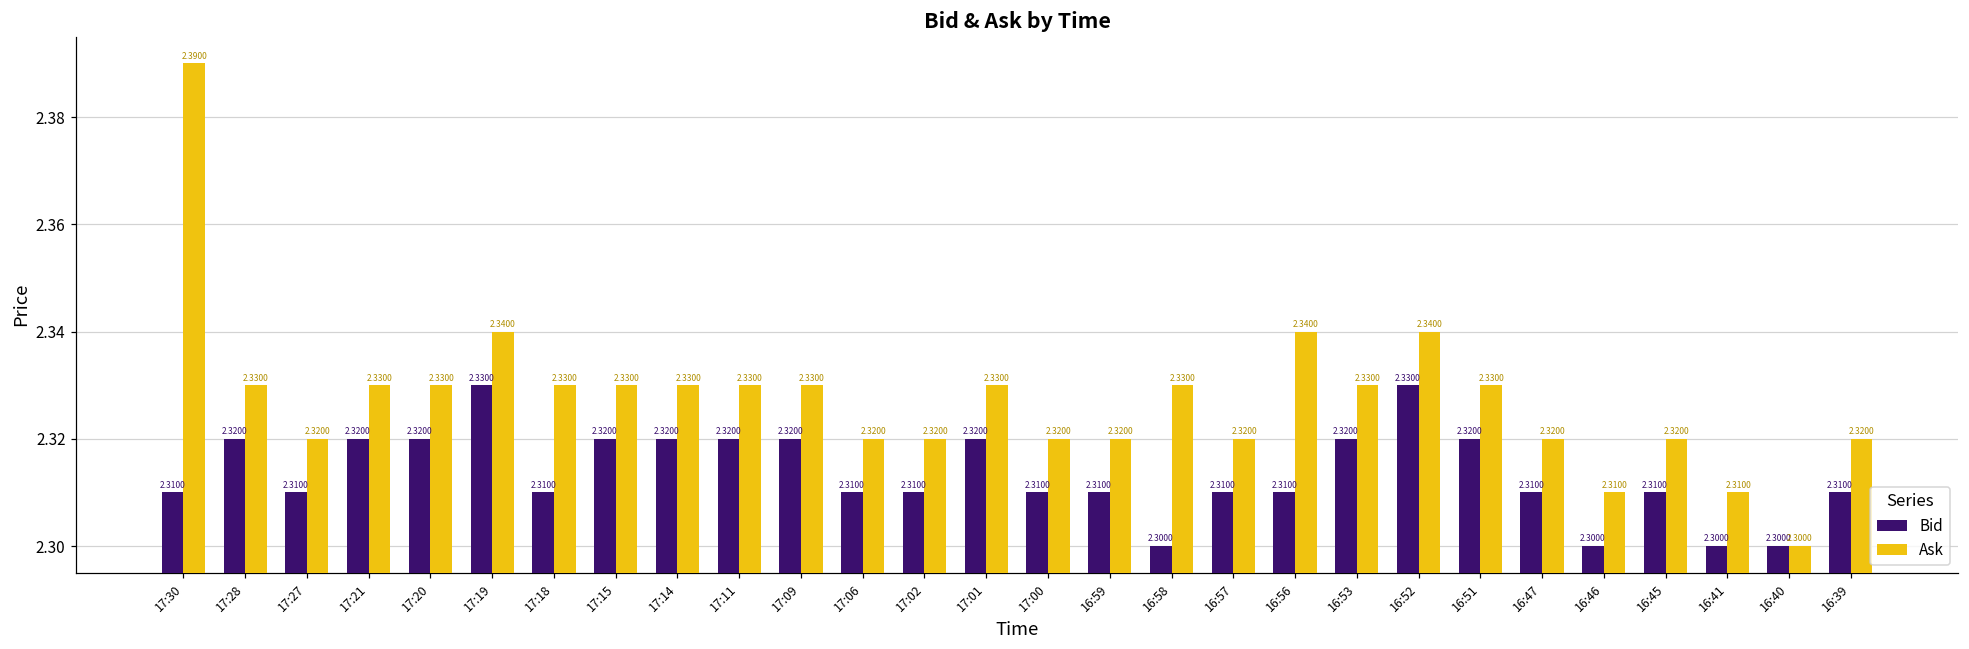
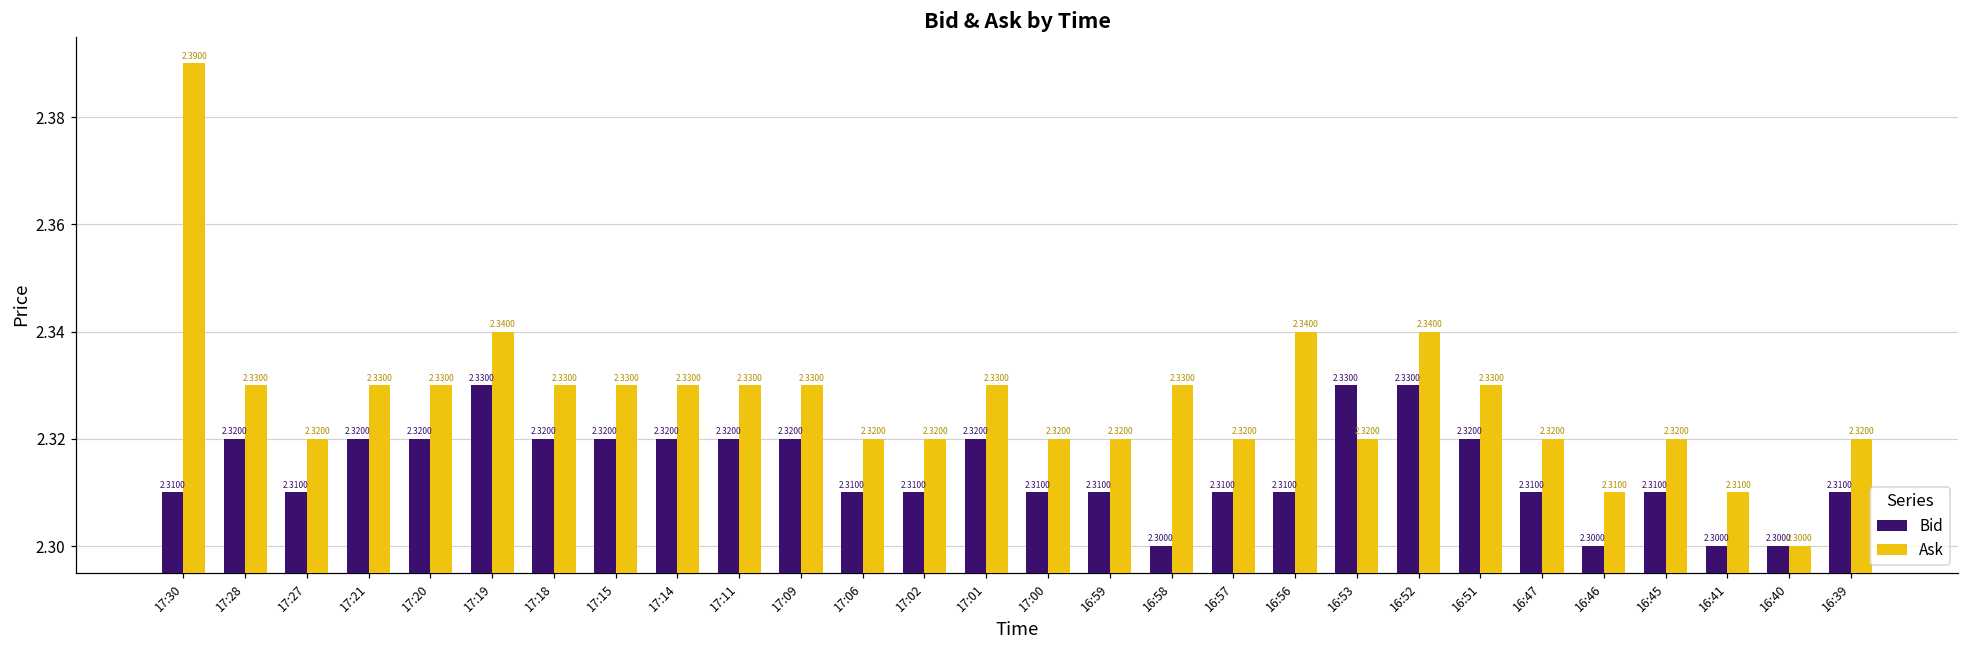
  {
    "Bid": {
      "17:30": 2.3100,
      "17:28": 2.3200,
      "17:27": 2.3100,
      "17:21": 2.3200,
      "17:20": 2.3200,
      "17:19": 2.3300,
-     "17:18": 2.3100,
+     "17:18": 2.3200,
      "17:15": 2.3200,
      "17:14": 2.3200,
      "17:11": 2.3200,
      "17:09": 2.3200,
      "17:06": 2.3100,
      "17:02": 2.3100,
      "17:01": 2.3200,
      "17:00": 2.3100,
      "16:59": 2.3100,
      "16:58": 2.3000,
      "16:57": 2.3100,
      "16:56": 2.3100,
-     "16:53": 2.3200,
+     "16:53": 2.3300,
      "16:52": 2.3300,
      "16:51": 2.3200,
      "16:47": 2.3100,
      "16:46": 2.3000,
      "16:45": 2.3100,
      "16:41": 2.3000,
      "16:39": 2.3100
    },
    "Ask": {
      "17:30": 2.3900,
      "17:28": 2.3300,
      "17:27": 2.3200,
      "17:21": 2.3300,
      "17:20": 2.3300,
      "17:19": 2.3400,
      "17:18": 2.3300,
      "17:15": 2.3300,
      "17:14": 2.3300,
      "17:11": 2.3300,
      "17:09": 2.3300,
      "17:06": 2.3200,
      "17:02": 2.3200,
      "17:01": 2.3300,
      "17:00": 2.3200,
      "16:59": 2.3200,
      "16:58": 2.3300,
      "16:57": 2.3200,
      "16:56": 2.3400,
-     "16:53": 2.3300,
+     "16:53": 2.3200,
      "16:52": 2.3400,
      "16:51": 2.3300,
      "16:47": 2.3200,
      "16:46": 2.3100,
      "16:45": 2.3200,
      "16:41": 2.3100,
      "16:39": 2.3200
    }
  }
